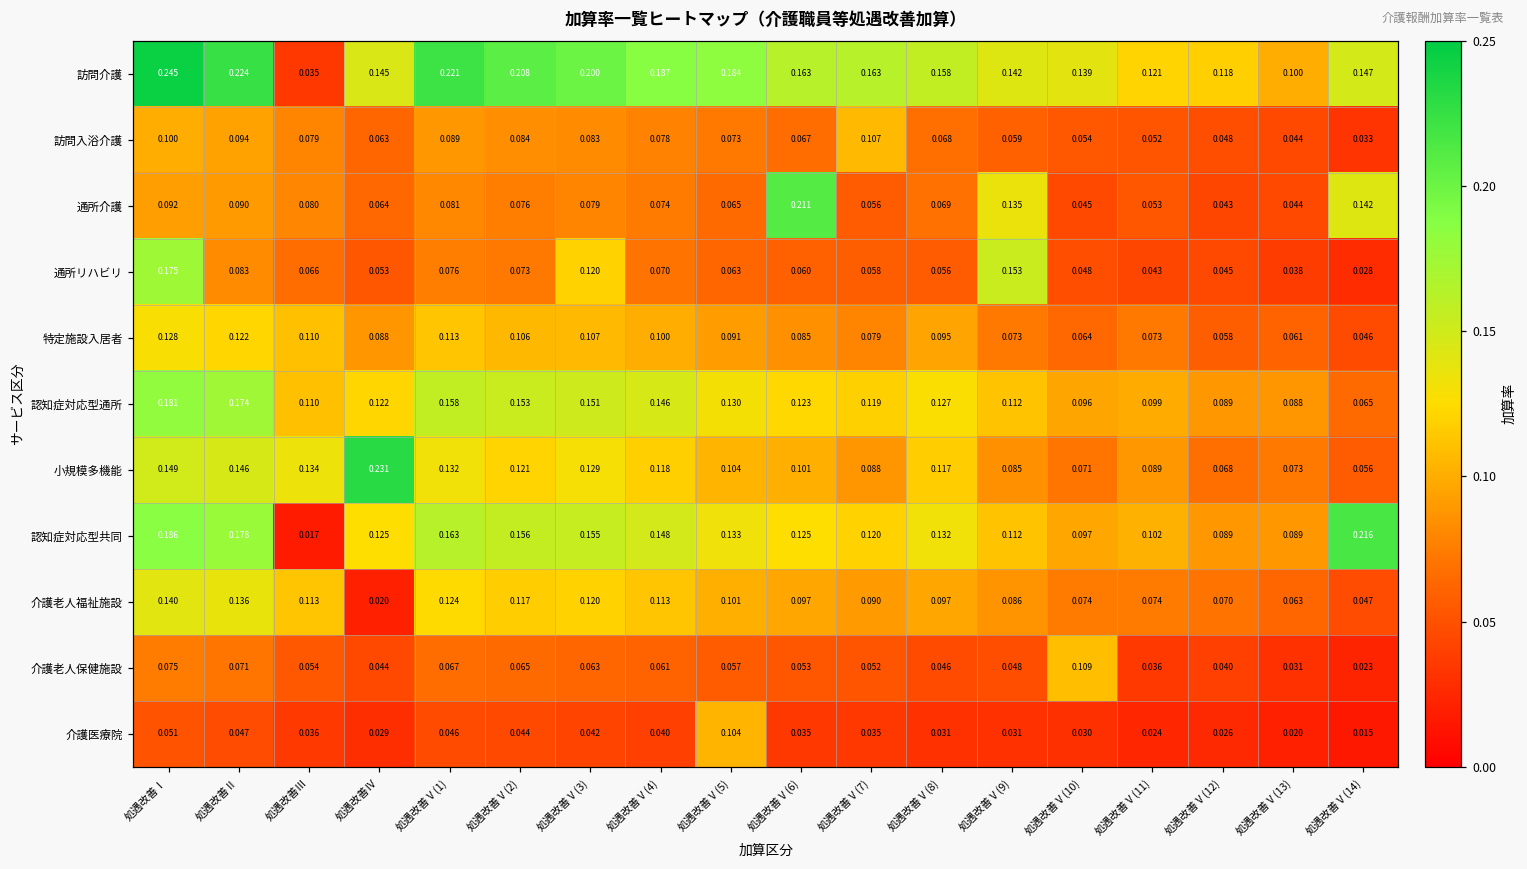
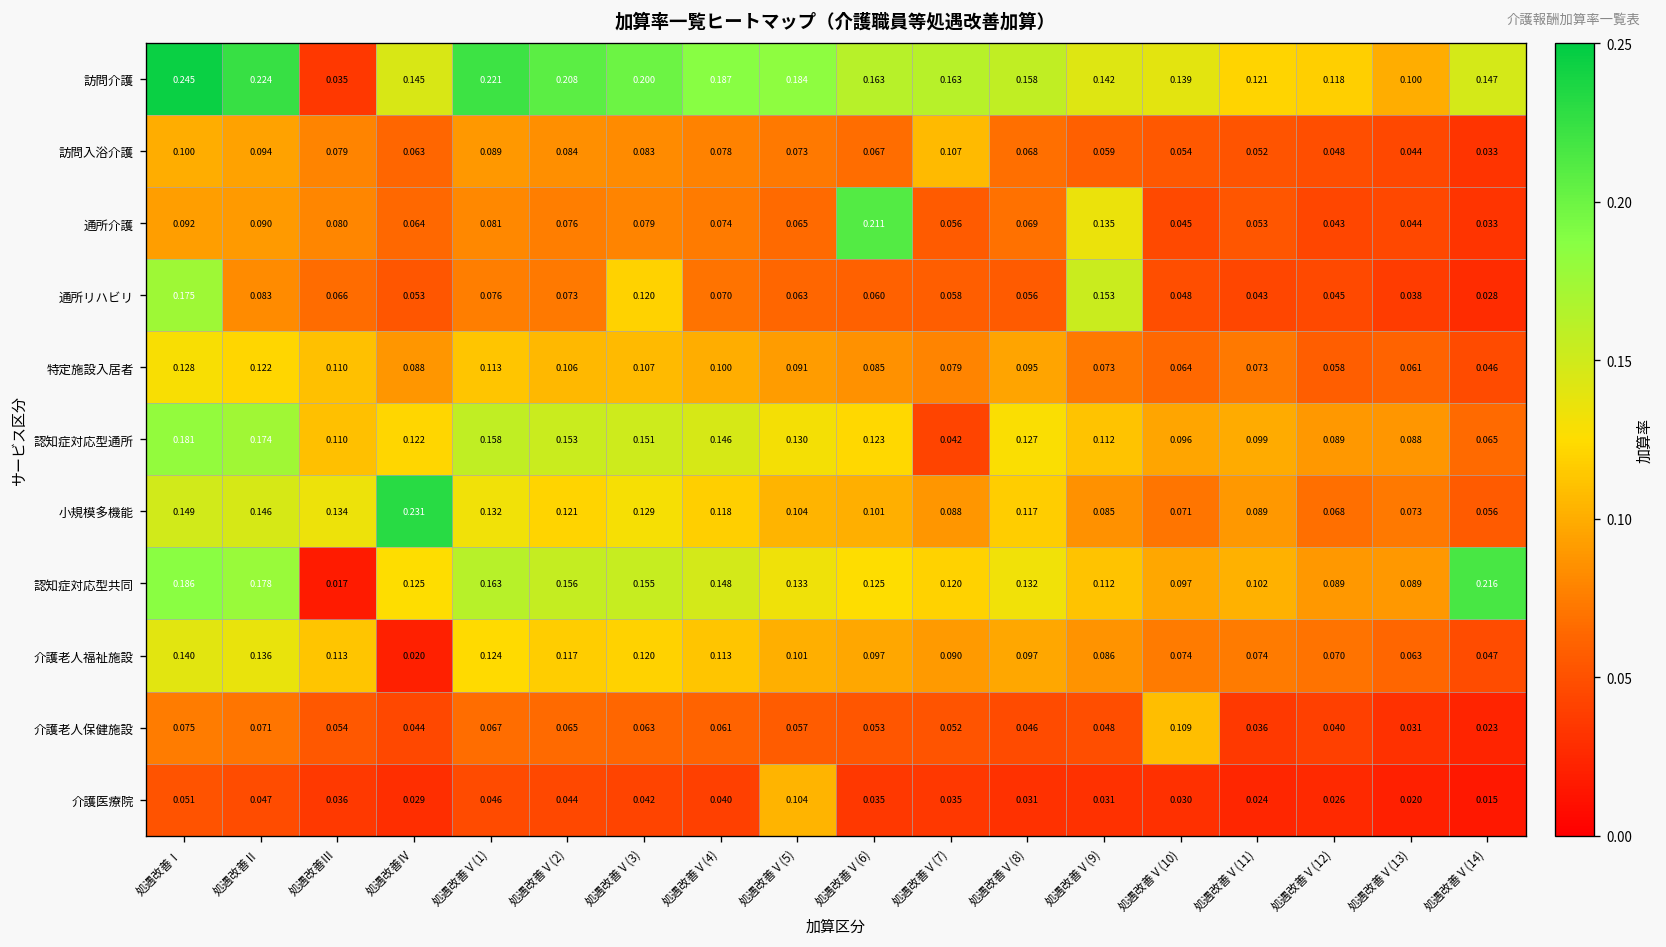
  {
    "訪問介護": {
      "処遇改善Ⅰ": 0.245,
      "処遇改善Ⅱ": 0.224,
      "処遇改善Ⅲ": 0.035,
      "処遇改善Ⅳ": 0.145,
      "処遇改善Ⅴ(1)": 0.221,
      "処遇改善Ⅴ(2)": 0.208,
      "処遇改善Ⅴ(3)": 0.200,
      "処遇改善Ⅴ(4)": 0.187,
      "処遇改善Ⅴ(5)": 0.184,
      "処遇改善Ⅴ(6)": 0.163,
      "処遇改善Ⅴ(7)": 0.163,
      "処遇改善Ⅴ(8)": 0.158,
      "処遇改善Ⅴ(9)": 0.142,
      "処遇改善Ⅴ(10)": 0.139,
      "処遇改善Ⅴ(11)": 0.121,
      "処遇改善Ⅴ(12)": 0.118,
      "処遇改善Ⅴ(13)": 0.100,
      "処遇改善Ⅴ(14)": 0.147
    },
    "訪問入浴介護": {
      "処遇改善Ⅰ": 0.100,
      "処遇改善Ⅱ": 0.094,
      "処遇改善Ⅲ": 0.079,
      "処遇改善Ⅳ": 0.063,
      "処遇改善Ⅴ(1)": 0.089,
      "処遇改善Ⅴ(2)": 0.084,
      "処遇改善Ⅴ(3)": 0.083,
      "処遇改善Ⅴ(4)": 0.078,
      "処遇改善Ⅴ(5)": 0.073,
      "処遇改善Ⅴ(6)": 0.067,
      "処遇改善Ⅴ(7)": 0.107,
      "処遇改善Ⅴ(8)": 0.068,
      "処遇改善Ⅴ(9)": 0.059,
      "処遇改善Ⅴ(10)": 0.054,
      "処遇改善Ⅴ(11)": 0.052,
      "処遇改善Ⅴ(12)": 0.048,
      "処遇改善Ⅴ(13)": 0.044,
      "処遇改善Ⅴ(14)": 0.033
    },
    "通所介護": {
      "処遇改善Ⅰ": 0.092,
      "処遇改善Ⅱ": 0.090,
      "処遇改善Ⅲ": 0.080,
      "処遇改善Ⅳ": 0.064,
      "処遇改善Ⅴ(1)": 0.081,
      "処遇改善Ⅴ(2)": 0.076,
      "処遇改善Ⅴ(3)": 0.079,
      "処遇改善Ⅴ(4)": 0.074,
      "処遇改善Ⅴ(5)": 0.065,
      "処遇改善Ⅴ(6)": 0.211,
      "処遇改善Ⅴ(7)": 0.056,
      "処遇改善Ⅴ(8)": 0.069,
      "処遇改善Ⅴ(9)": 0.135,
      "処遇改善Ⅴ(10)": 0.045,
      "処遇改善Ⅴ(11)": 0.053,
      "処遇改善Ⅴ(12)": 0.043,
      "処遇改善Ⅴ(13)": 0.044,
-     "処遇改善Ⅴ(14)": 0.142
+     "処遇改善Ⅴ(14)": 0.033
    },
    "通所リハビリ": {
      "処遇改善Ⅰ": 0.175,
      "処遇改善Ⅱ": 0.083,
      "処遇改善Ⅲ": 0.066,
      "処遇改善Ⅳ": 0.053,
      "処遇改善Ⅴ(1)": 0.076,
      "処遇改善Ⅴ(2)": 0.073,
      "処遇改善Ⅴ(3)": 0.120,
      "処遇改善Ⅴ(4)": 0.070,
      "処遇改善Ⅴ(5)": 0.063,
      "処遇改善Ⅴ(6)": 0.060,
      "処遇改善Ⅴ(7)": 0.058,
      "処遇改善Ⅴ(8)": 0.056,
      "処遇改善Ⅴ(9)": 0.153,
      "処遇改善Ⅴ(10)": 0.048,
      "処遇改善Ⅴ(11)": 0.043,
      "処遇改善Ⅴ(12)": 0.045,
      "処遇改善Ⅴ(13)": 0.038,
      "処遇改善Ⅴ(14)": 0.028
    },
    "特定施設入居者": {
      "処遇改善Ⅰ": 0.128,
      "処遇改善Ⅱ": 0.122,
      "処遇改善Ⅲ": 0.110,
      "処遇改善Ⅳ": 0.088,
      "処遇改善Ⅴ(1)": 0.113,
      "処遇改善Ⅴ(2)": 0.106,
      "処遇改善Ⅴ(3)": 0.107,
      "処遇改善Ⅴ(4)": 0.100,
      "処遇改善Ⅴ(5)": 0.091,
      "処遇改善Ⅴ(6)": 0.085,
      "処遇改善Ⅴ(7)": 0.079,
      "処遇改善Ⅴ(8)": 0.095,
      "処遇改善Ⅴ(9)": 0.073,
      "処遇改善Ⅴ(10)": 0.064,
      "処遇改善Ⅴ(11)": 0.073,
      "処遇改善Ⅴ(12)": 0.058,
      "処遇改善Ⅴ(13)": 0.061,
      "処遇改善Ⅴ(14)": 0.046
    },
    "認知症対応型通所": {
      "処遇改善Ⅰ": 0.181,
      "処遇改善Ⅱ": 0.174,
      "処遇改善Ⅲ": 0.110,
      "処遇改善Ⅳ": 0.122,
      "処遇改善Ⅴ(1)": 0.158,
      "処遇改善Ⅴ(2)": 0.153,
      "処遇改善Ⅴ(3)": 0.151,
      "処遇改善Ⅴ(4)": 0.146,
      "処遇改善Ⅴ(5)": 0.130,
      "処遇改善Ⅴ(6)": 0.123,
-     "処遇改善Ⅴ(7)": 0.119,
+     "処遇改善Ⅴ(7)": 0.042,
      "処遇改善Ⅴ(8)": 0.127,
      "処遇改善Ⅴ(9)": 0.112,
      "処遇改善Ⅴ(10)": 0.096,
      "処遇改善Ⅴ(11)": 0.099,
      "処遇改善Ⅴ(12)": 0.089,
      "処遇改善Ⅴ(13)": 0.088,
      "処遇改善Ⅴ(14)": 0.065
    },
    "小規模多機能": {
      "処遇改善Ⅰ": 0.149,
      "処遇改善Ⅱ": 0.146,
      "処遇改善Ⅲ": 0.134,
      "処遇改善Ⅳ": 0.231,
      "処遇改善Ⅴ(1)": 0.132,
      "処遇改善Ⅴ(2)": 0.121,
      "処遇改善Ⅴ(3)": 0.129,
      "処遇改善Ⅴ(4)": 0.118,
      "処遇改善Ⅴ(5)": 0.104,
      "処遇改善Ⅴ(6)": 0.101,
      "処遇改善Ⅴ(7)": 0.088,
      "処遇改善Ⅴ(8)": 0.117,
      "処遇改善Ⅴ(9)": 0.085,
      "処遇改善Ⅴ(10)": 0.071,
      "処遇改善Ⅴ(11)": 0.089,
      "処遇改善Ⅴ(12)": 0.068,
      "処遇改善Ⅴ(13)": 0.073,
      "処遇改善Ⅴ(14)": 0.056
    },
    "認知症対応型共同": {
      "処遇改善Ⅰ": 0.186,
      "処遇改善Ⅱ": 0.178,
      "処遇改善Ⅲ": 0.017,
      "処遇改善Ⅳ": 0.125,
      "処遇改善Ⅴ(1)": 0.163,
      "処遇改善Ⅴ(2)": 0.156,
      "処遇改善Ⅴ(3)": 0.155,
      "処遇改善Ⅴ(4)": 0.148,
      "処遇改善Ⅴ(5)": 0.133,
      "処遇改善Ⅴ(6)": 0.125,
      "処遇改善Ⅴ(7)": 0.120,
      "処遇改善Ⅴ(8)": 0.132,
      "処遇改善Ⅴ(9)": 0.112,
      "処遇改善Ⅴ(10)": 0.097,
      "処遇改善Ⅴ(11)": 0.102,
      "処遇改善Ⅴ(12)": 0.089,
      "処遇改善Ⅴ(13)": 0.089,
      "処遇改善Ⅴ(14)": 0.216
    },
    "介護老人福祉施設": {
      "処遇改善Ⅰ": 0.140,
      "処遇改善Ⅱ": 0.136,
      "処遇改善Ⅲ": 0.113,
      "処遇改善Ⅳ": 0.020,
      "処遇改善Ⅴ(1)": 0.124,
      "処遇改善Ⅴ(2)": 0.117,
      "処遇改善Ⅴ(3)": 0.120,
      "処遇改善Ⅴ(4)": 0.113,
      "処遇改善Ⅴ(5)": 0.101,
      "処遇改善Ⅴ(6)": 0.097,
      "処遇改善Ⅴ(7)": 0.090,
      "処遇改善Ⅴ(8)": 0.097,
      "処遇改善Ⅴ(9)": 0.086,
      "処遇改善Ⅴ(10)": 0.074,
      "処遇改善Ⅴ(11)": 0.074,
      "処遇改善Ⅴ(12)": 0.070,
      "処遇改善Ⅴ(13)": 0.063,
      "処遇改善Ⅴ(14)": 0.047
    },
    "介護老人保健施設": {
      "処遇改善Ⅰ": 0.075,
      "処遇改善Ⅱ": 0.071,
      "処遇改善Ⅲ": 0.054,
      "処遇改善Ⅳ": 0.044,
      "処遇改善Ⅴ(1)": 0.067,
      "処遇改善Ⅴ(2)": 0.065,
      "処遇改善Ⅴ(3)": 0.063,
      "処遇改善Ⅴ(4)": 0.061,
      "処遇改善Ⅴ(5)": 0.057,
      "処遇改善Ⅴ(6)": 0.053,
      "処遇改善Ⅴ(7)": 0.052,
      "処遇改善Ⅴ(8)": 0.046,
      "処遇改善Ⅴ(9)": 0.048,
      "処遇改善Ⅴ(10)": 0.109,
      "処遇改善Ⅴ(11)": 0.036,
      "処遇改善Ⅴ(12)": 0.040,
      "処遇改善Ⅴ(13)": 0.031,
      "処遇改善Ⅴ(14)": 0.023
    },
    "介護医療院": {
      "処遇改善Ⅰ": 0.051,
      "処遇改善Ⅱ": 0.047,
      "処遇改善Ⅲ": 0.036,
      "処遇改善Ⅳ": 0.029,
      "処遇改善Ⅴ(1)": 0.046,
      "処遇改善Ⅴ(2)": 0.044,
      "処遇改善Ⅴ(3)": 0.042,
      "処遇改善Ⅴ(4)": 0.040,
      "処遇改善Ⅴ(5)": 0.104,
      "処遇改善Ⅴ(6)": 0.035,
      "処遇改善Ⅴ(7)": 0.035,
      "処遇改善Ⅴ(8)": 0.031,
      "処遇改善Ⅴ(9)": 0.031,
      "処遇改善Ⅴ(10)": 0.030,
      "処遇改善Ⅴ(11)": 0.024,
      "処遇改善Ⅴ(12)": 0.026,
      "処遇改善Ⅴ(13)": 0.020,
      "処遇改善Ⅴ(14)": 0.015
    }
  }
